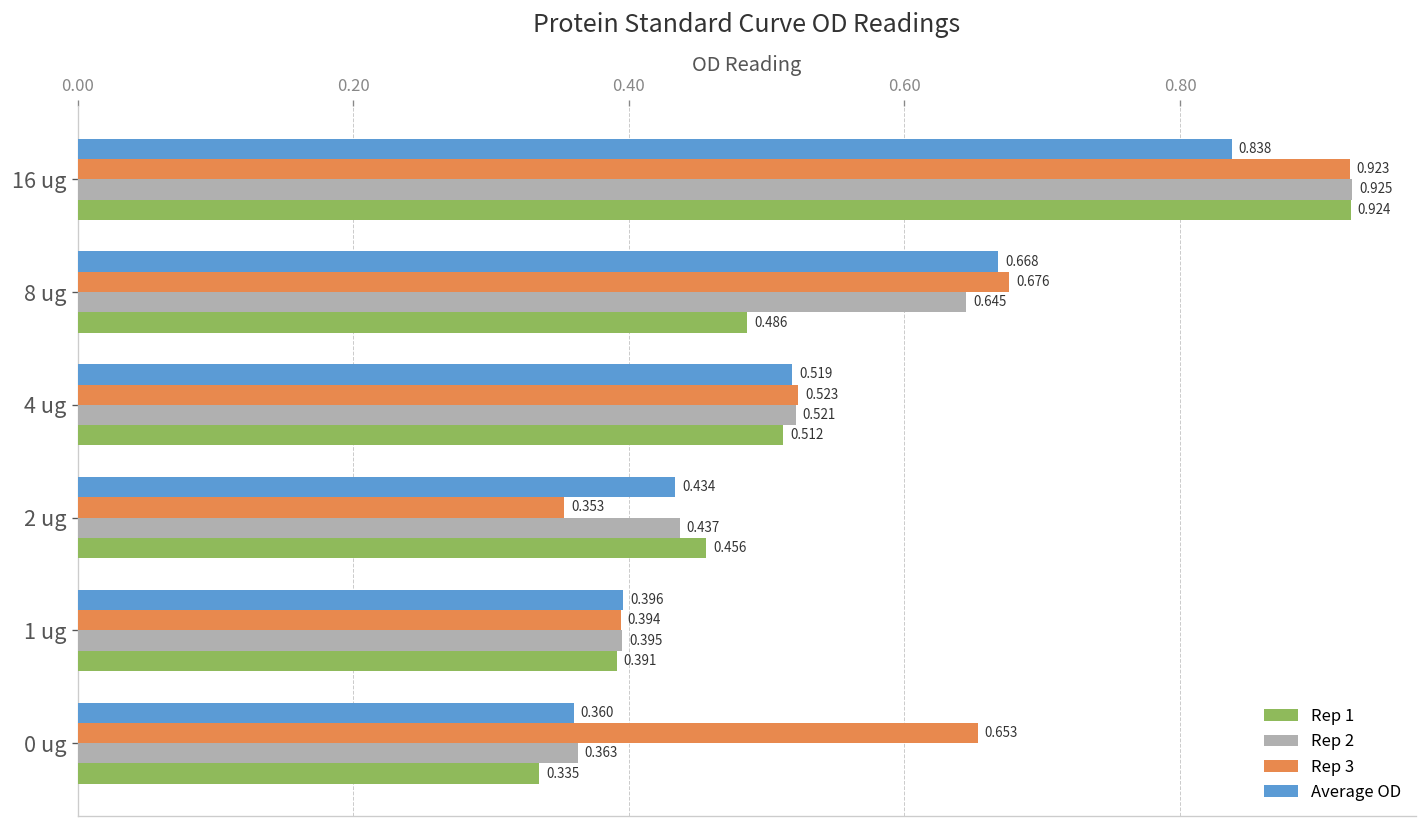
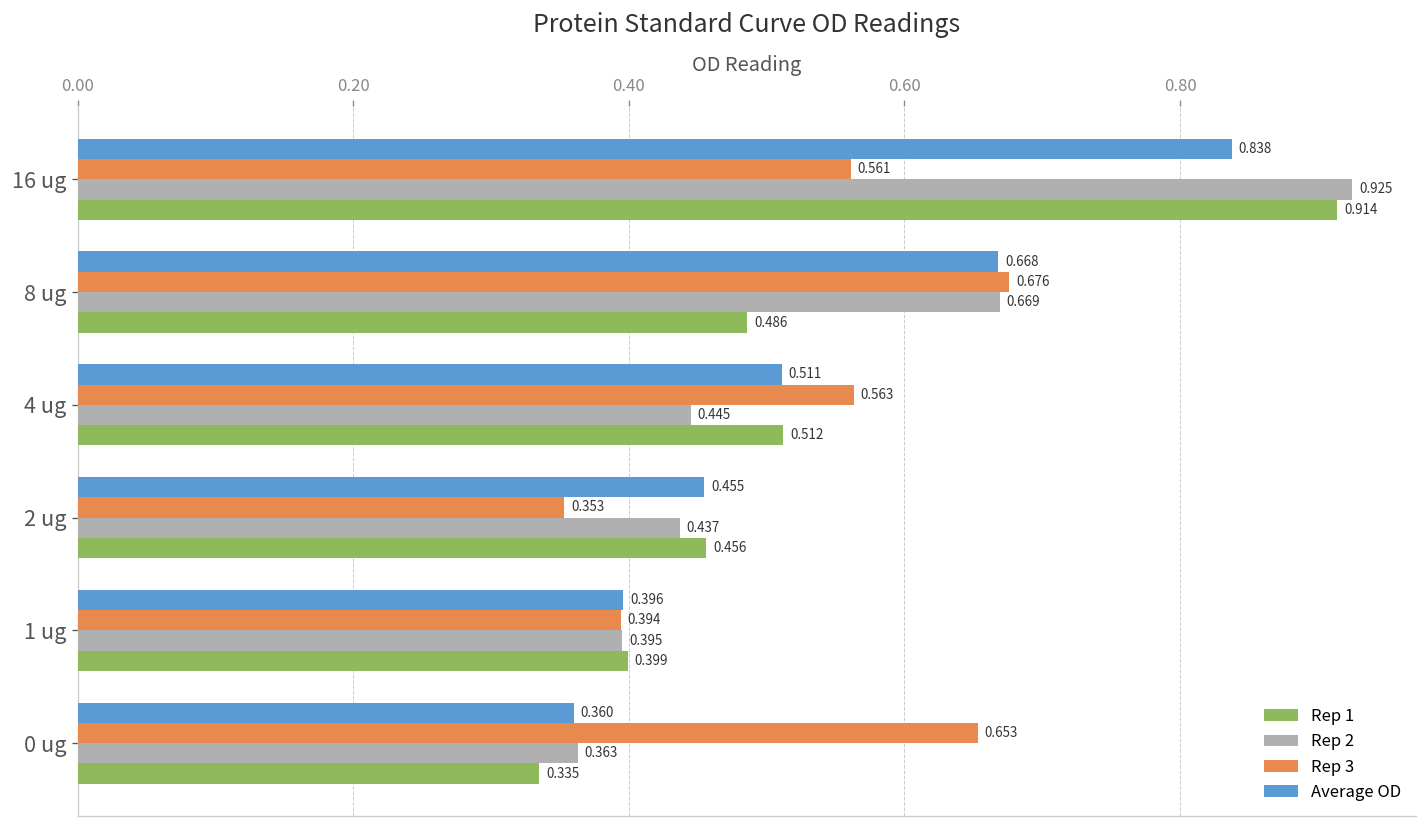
  {
    "Rep 1": {
-     "16 ug": 0.924,
+     "16 ug": 0.914,
      "8 ug": 0.486,
      "4 ug": 0.512,
      "2 ug": 0.456,
-     "1 ug": 0.391,
+     "1 ug": 0.399,
      "0 ug": 0.335
    },
    "Rep 2": {
      "16 ug": 0.925,
-     "8 ug": 0.645,
-     "4 ug": 0.521,
+     "8 ug": 0.669,
+     "4 ug": 0.445,
      "2 ug": 0.437,
      "1 ug": 0.395,
      "0 ug": 0.363
    },
    "Rep 3": {
-     "16 ug": 0.923,
+     "16 ug": 0.561,
      "8 ug": 0.676,
-     "4 ug": 0.523,
+     "4 ug": 0.563,
      "2 ug": 0.353,
      "1 ug": 0.394,
      "0 ug": 0.653
    },
    "Average OD": {
      "16 ug": 0.838,
      "8 ug": 0.668,
-     "4 ug": 0.519,
-     "2 ug": 0.434,
+     "4 ug": 0.511,
+     "2 ug": 0.455,
      "1 ug": 0.396,
      "0 ug": 0.360
    }
  }
